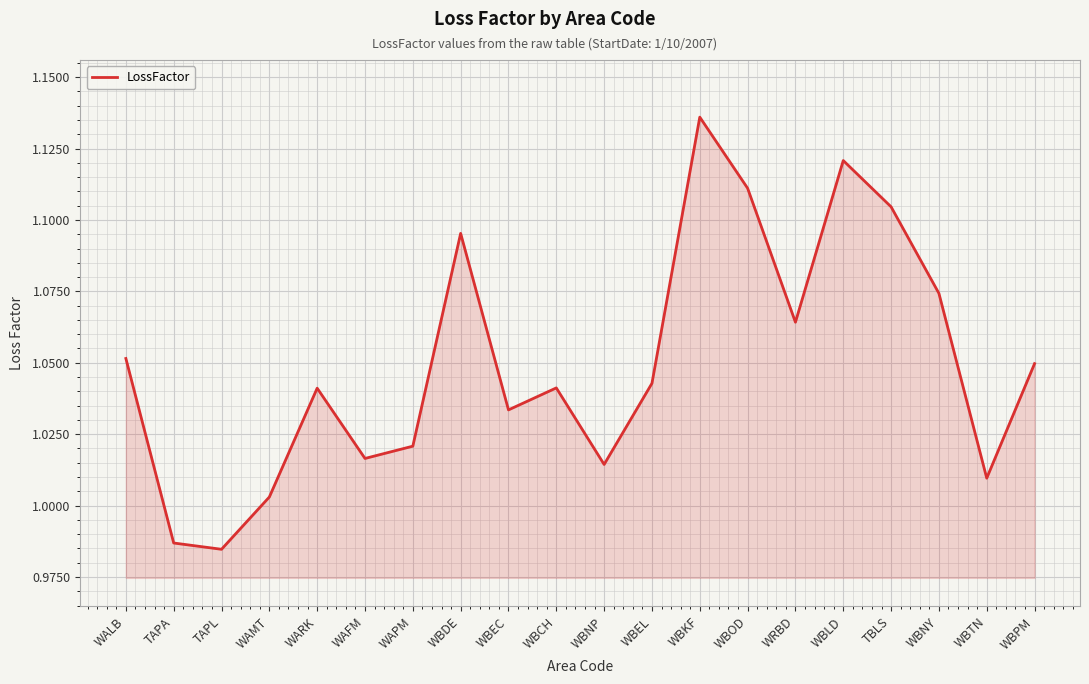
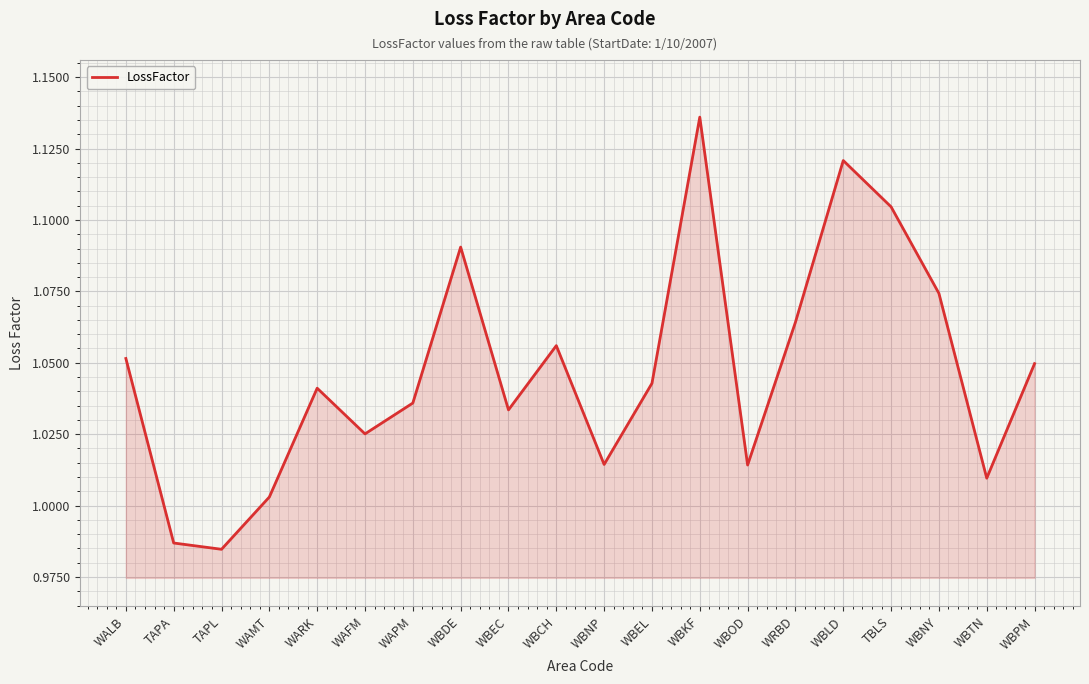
  {
    "WALB": 1.052,
    "TAPA": 0.987,
    "TAPL": 0.985,
    "WAMT": 1.003,
    "WARK": 1.041,
-   "WAFM": 1.017,
-   "WAPM": 1.021,
-   "WBDE": 1.095,
+   "WAFM": 1.025,
+   "WAPM": 1.036,
+   "WBDE": 1.091,
    "WBEC": 1.034,
-   "WBCH": 1.041,
+   "WBCH": 1.056,
    "WBNP": 1.014,
    "WBEL": 1.043,
    "WBKF": 1.136,
-   "WBOD": 1.111,
+   "WBOD": 1.014,
    "WRBD": 1.064,
    "WBLD": 1.121,
    "TBLS": 1.105,
    "WBNY": 1.074,
    "WBTN": 1.010,
    "WBPM": 1.050
  }
